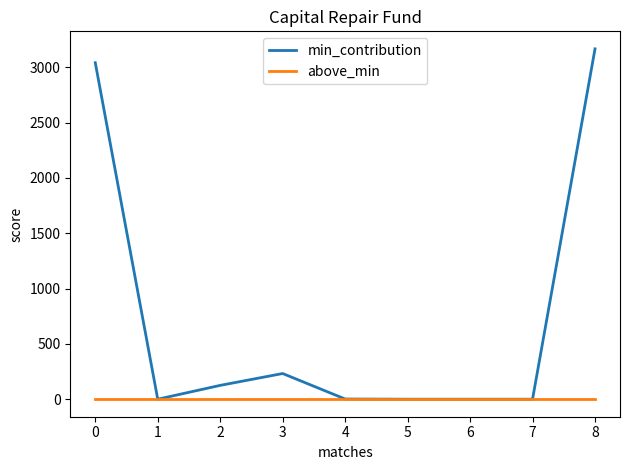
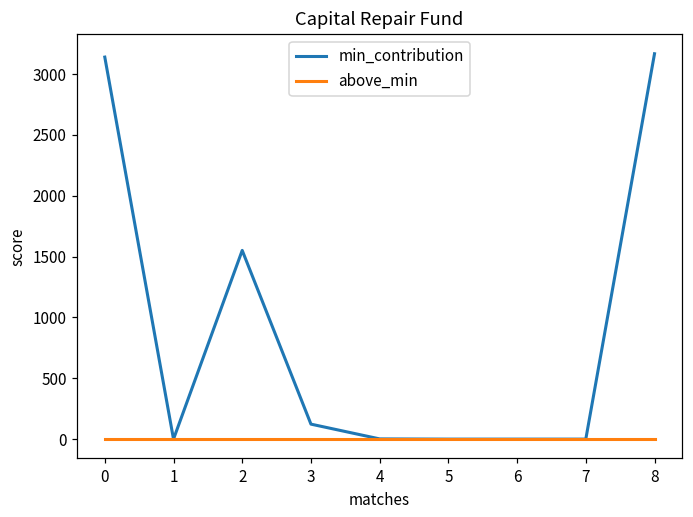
  {
    "min_contribution": {
-     "0": 3040,
-     "2": 130,
-     "3": 230,
+     "0": 3140,
+     "2": 1550,
+     "3": 120,
      "8": 3170
    },
    "above_min": {
      "0": 0,
      "2": 0,
      "3": 0,
      "8": 0
    }
  }
